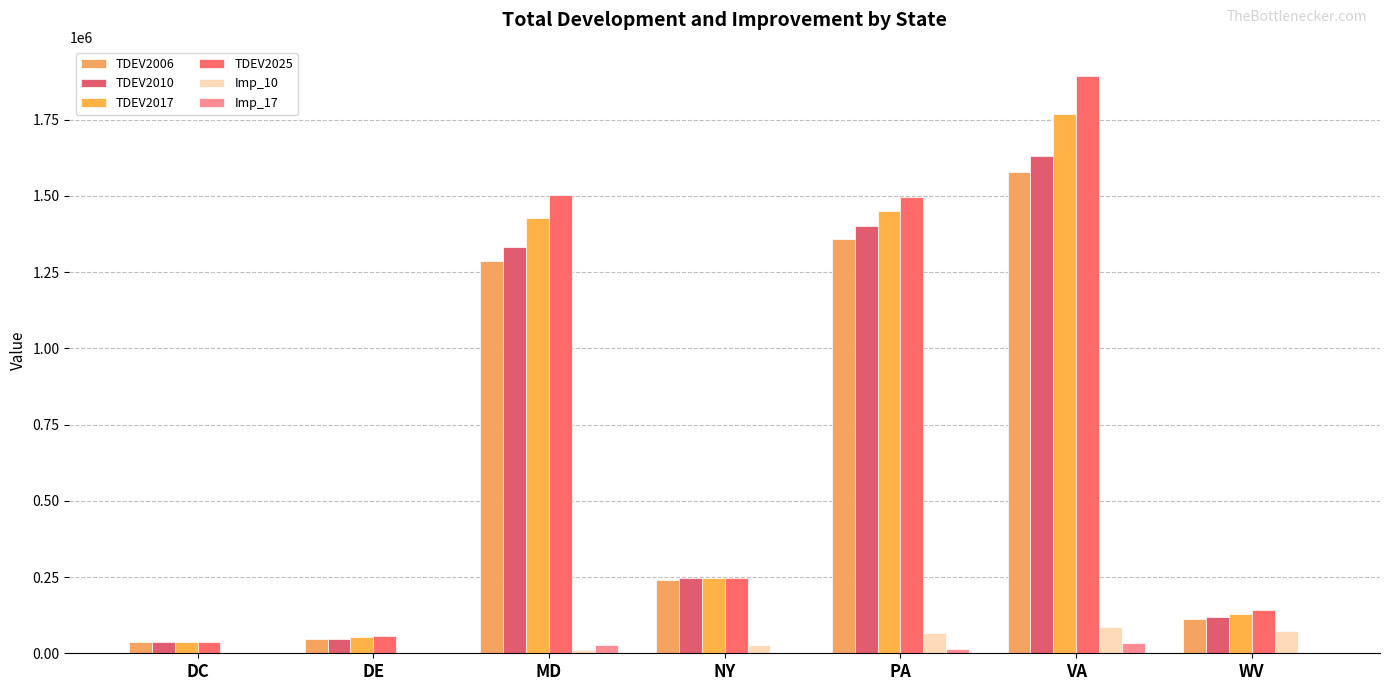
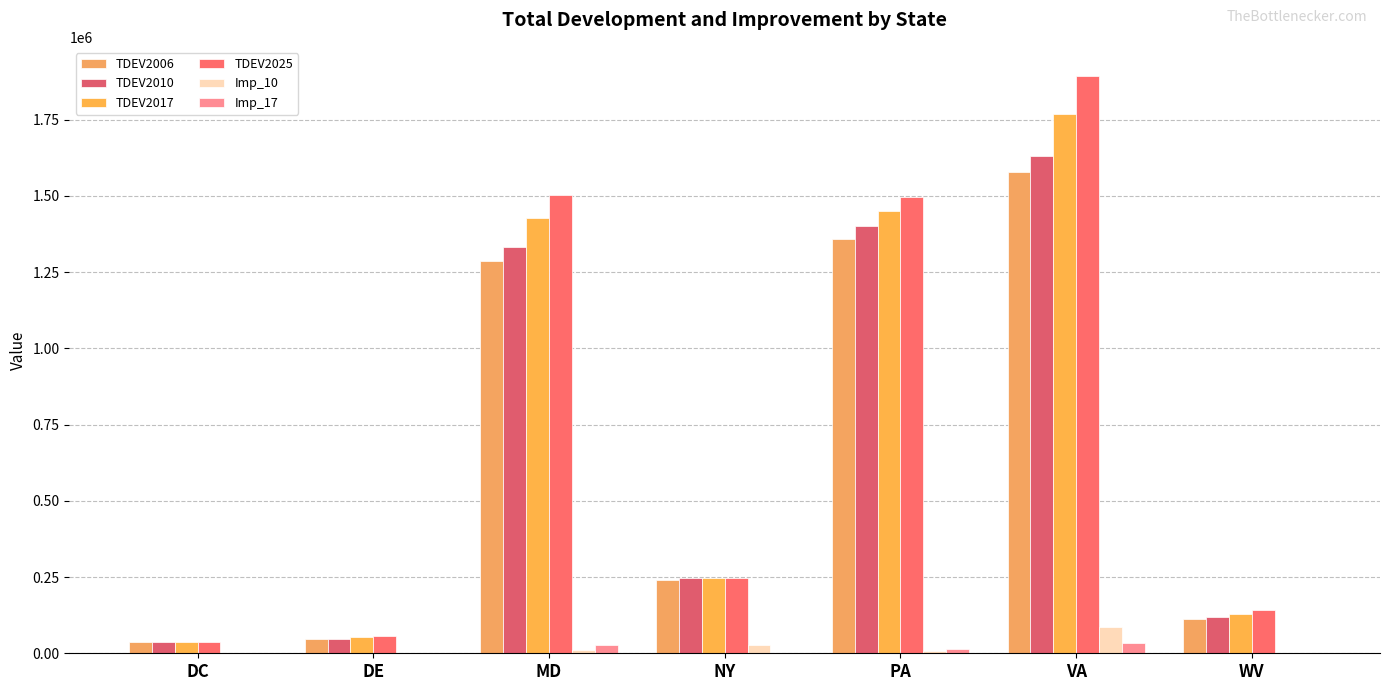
  {
    "Imp_10": {
      "DC": 0,
      "MD": 10000,
      "NY": 30000,
-     "PA": 70000,
+     "PA": 10000,
      "VA": 90000,
-     "WV": 70000
+     "WV": 0
    }
  }
